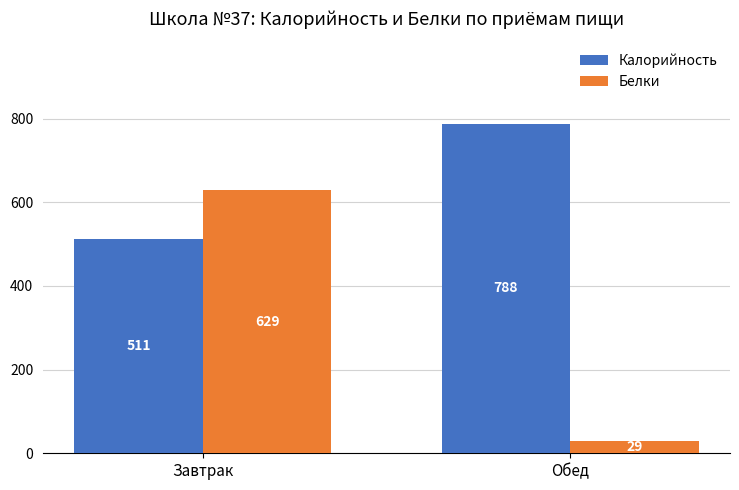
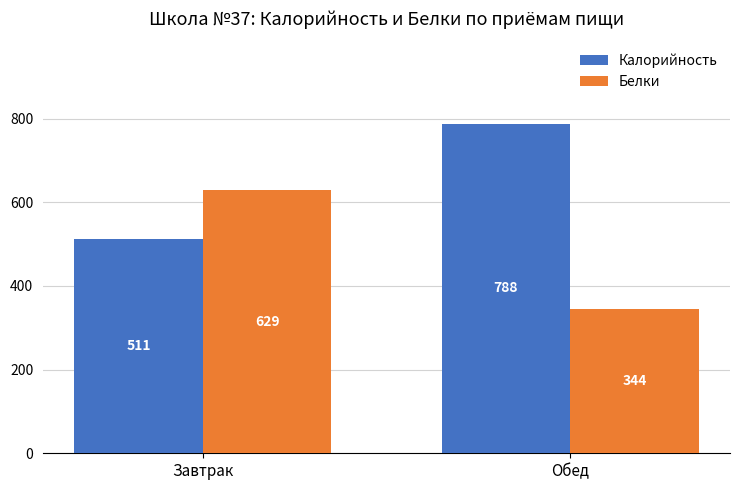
  {
    "Калорийность": {
      "Завтрак": 511,
      "Обед": 788
    },
    "Белки": {
      "Завтрак": 629,
-     "Обед": 29
+     "Обед": 344
    }
  }
